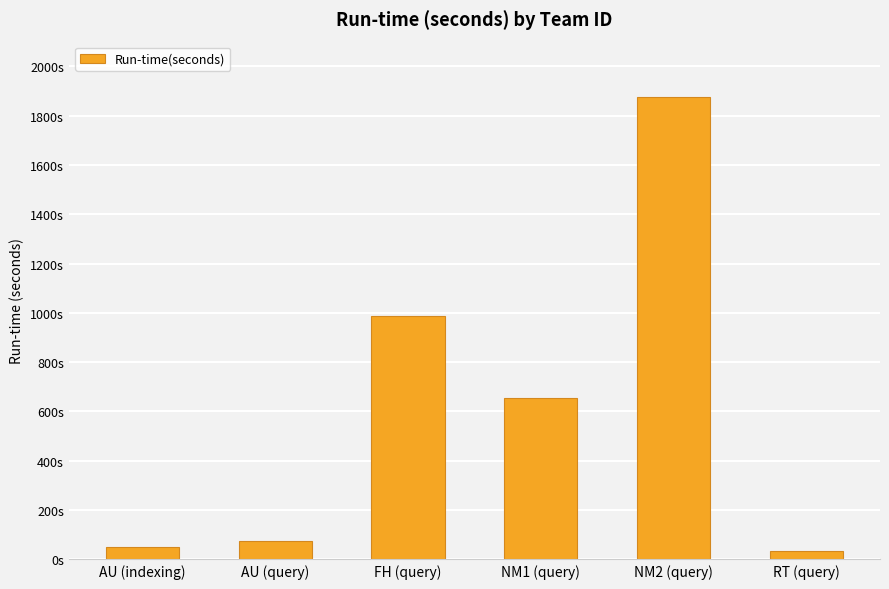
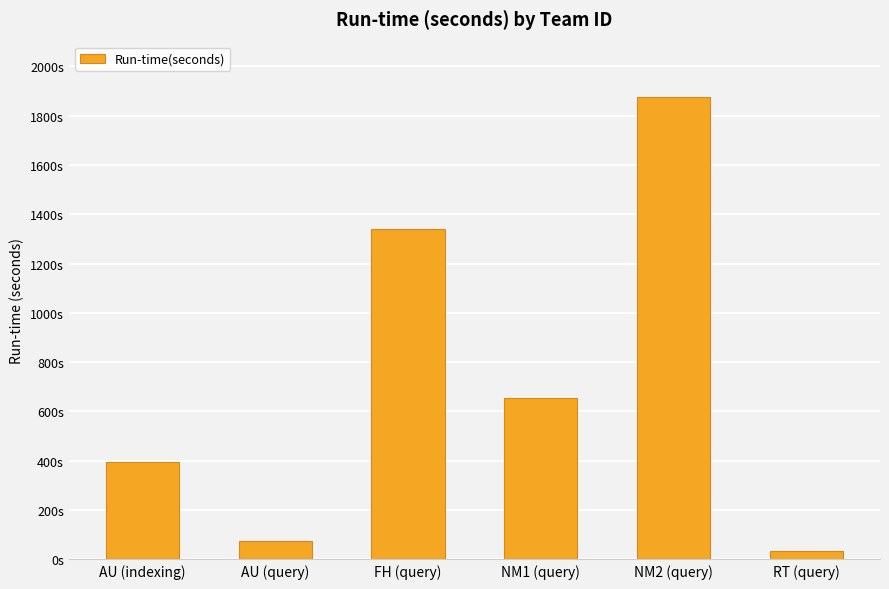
  {
-   "AU (indexing)": "50s",
+   "AU (indexing)": "400s",
    "AU (query)": "80s",
-   "FH (query)": "990s",
+   "FH (query)": "1340s",
    "NM1 (query)": "650s",
    "NM2 (query)": "1880s",
    "RT (query)": "30s"
  }
